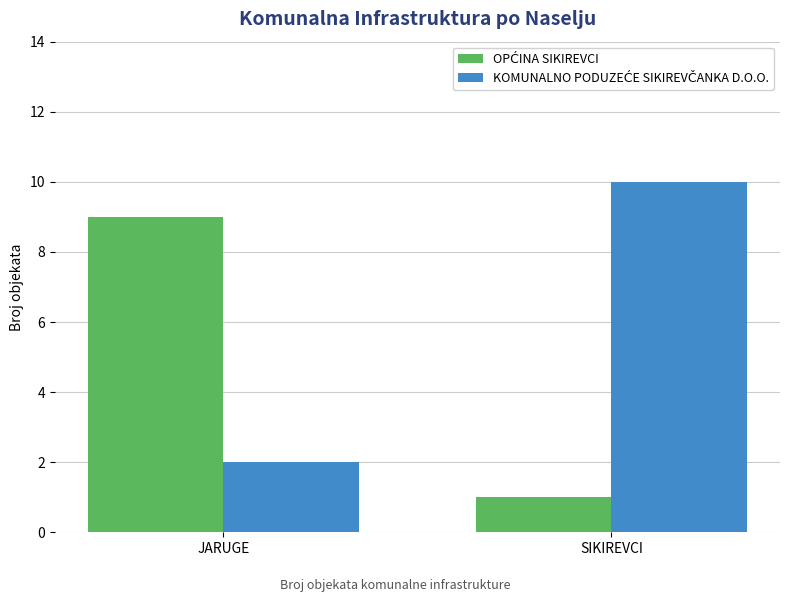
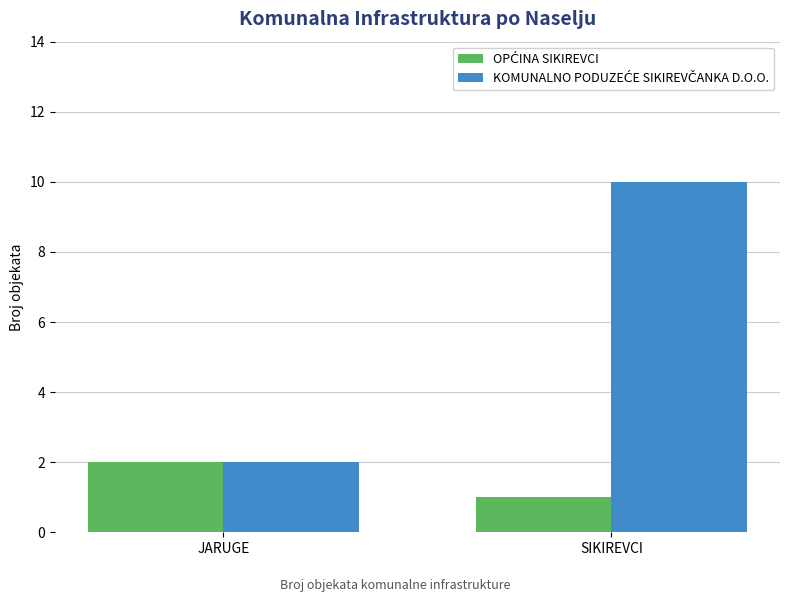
  {
    "OPĆINA SIKIREVCI": {
-     "JARUGE": 9,
+     "JARUGE": 2,
      "SIKIREVCI": 1
    },
    "KOMUNALNO PODUZEĆE SIKIREVČANKA D.O.O.": {
      "JARUGE": 2,
      "SIKIREVCI": 10
    }
  }
